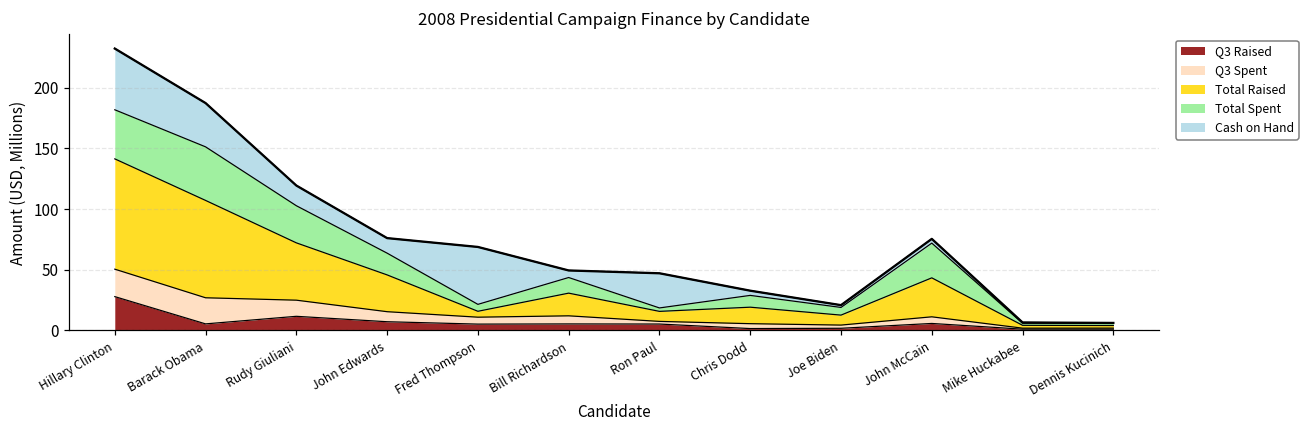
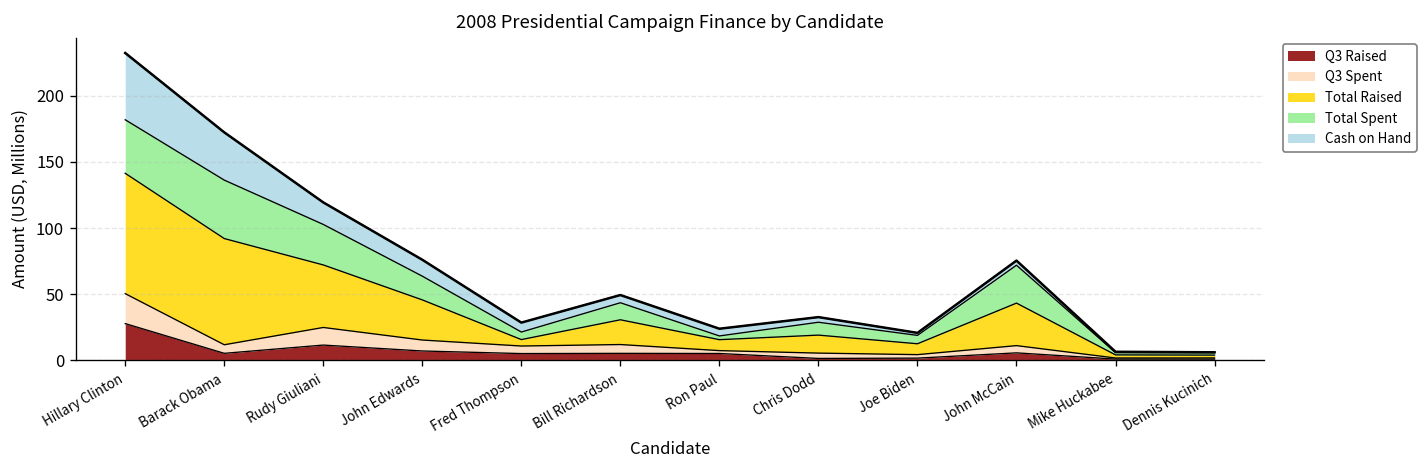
  {
    "Q3 Raised": {
      "Hillary Clinton": 28,
      "Barack Obama": 5,
      "Rudy Giuliani": 12,
      "John Edwards": 7,
      "Fred Thompson": 5,
      "Bill Richardson": 5,
      "Chris Dodd": 2,
      "Joe Biden": 2,
      "John McCain": 6
    },
    "Q3 Spent": {
      "Hillary Clinton": 23,
-     "Barack Obama": 22,
+     "Barack Obama": 6,
      "Rudy Giuliani": 13,
      "John Edwards": 8,
      "Fred Thompson": 6,
      "Bill Richardson": 7,
      "Chris Dodd": 4,
      "Joe Biden": 3,
      "John McCain": 5
    },
    "Total Raised": {
      "Hillary Clinton": 91,
      "Barack Obama": 80,
      "Rudy Giuliani": 47,
      "John Edwards": 30,
      "Fred Thompson": 5,
      "Bill Richardson": 19,
      "Ron Paul": 8,
      "Chris Dodd": 14,
      "Joe Biden": 8,
      "John McCain": 32
    },
    "Total Spent": {
      "Hillary Clinton": 40,
      "Barack Obama": 44,
      "Rudy Giuliani": 31,
      "John Edwards": 18,
      "Fred Thompson": 6,
      "Bill Richardson": 13,
      "Ron Paul": 3,
      "Chris Dodd": 10,
      "John McCain": 29
    },
    "Cash on Hand": {
      "Hillary Clinton": 50,
      "Barack Obama": 36,
      "Rudy Giuliani": 17,
      "John Edwards": 12,
-     "Fred Thompson": 47,
+     "Fred Thompson": 7,
      "Bill Richardson": 6,
-     "Ron Paul": 29,
+     "Ron Paul": 5,
      "Chris Dodd": 4,
      "John McCain": 3
    }
  }
